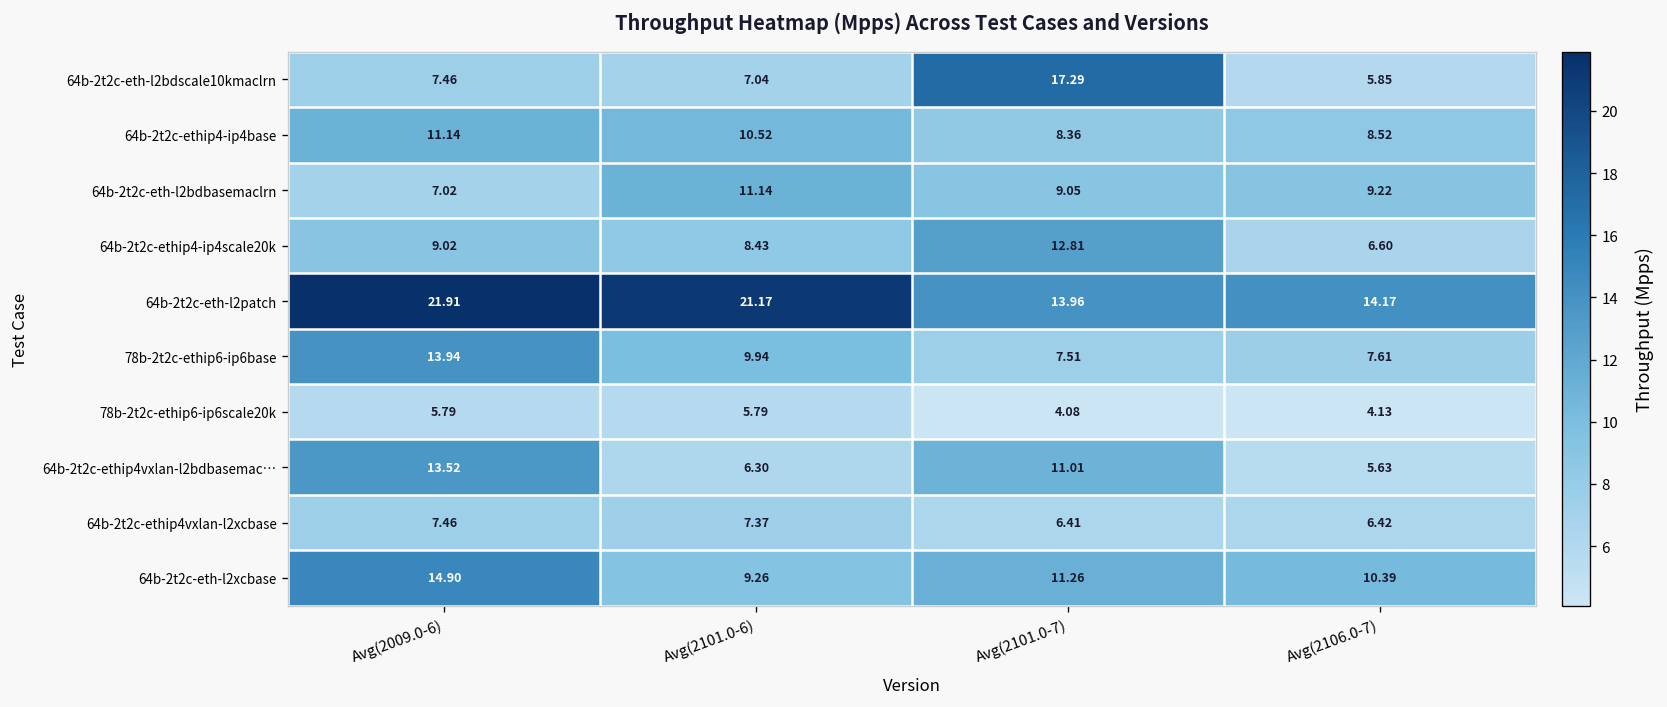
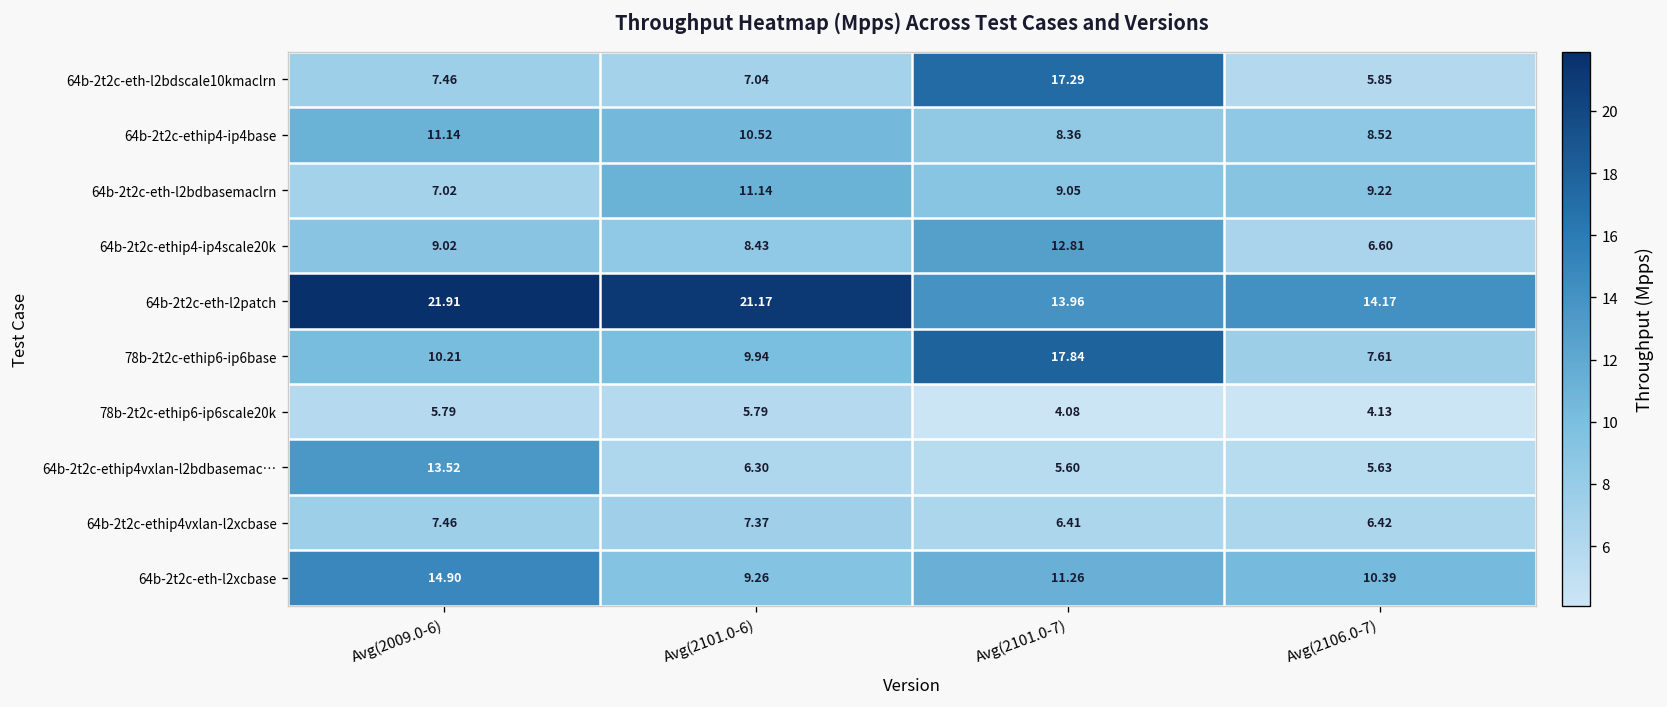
  {
    "64b-2t2c-eth-l2bdscale10kmaclrn": {
      "Avg(2009.0-6)": 7.46,
      "Avg(2101.0-6)": 7.04,
      "Avg(2101.0-7)": 17.29,
      "Avg(2106.0-7)": 5.85
    },
    "64b-2t2c-ethip4-ip4base": {
      "Avg(2009.0-6)": 11.14,
      "Avg(2101.0-6)": 10.52,
      "Avg(2101.0-7)": 8.36,
      "Avg(2106.0-7)": 8.52
    },
    "64b-2t2c-eth-l2bdbasemaclrn": {
      "Avg(2009.0-6)": 7.02,
      "Avg(2101.0-6)": 11.14,
      "Avg(2101.0-7)": 9.05,
      "Avg(2106.0-7)": 9.22
    },
    "64b-2t2c-ethip4-ip4scale20k": {
      "Avg(2009.0-6)": 9.02,
      "Avg(2101.0-6)": 8.43,
      "Avg(2101.0-7)": 12.81,
      "Avg(2106.0-7)": 6.60
    },
    "64b-2t2c-eth-l2patch": {
      "Avg(2009.0-6)": 21.91,
      "Avg(2101.0-6)": 21.17,
      "Avg(2101.0-7)": 13.96,
      "Avg(2106.0-7)": 14.17
    },
    "78b-2t2c-ethip6-ip6base": {
-     "Avg(2009.0-6)": 13.94,
+     "Avg(2009.0-6)": 10.21,
      "Avg(2101.0-6)": 9.94,
-     "Avg(2101.0-7)": 7.51,
+     "Avg(2101.0-7)": 17.84,
      "Avg(2106.0-7)": 7.61
    },
    "78b-2t2c-ethip6-ip6scale20k": {
      "Avg(2009.0-6)": 5.79,
      "Avg(2101.0-6)": 5.79,
      "Avg(2101.0-7)": 4.08,
      "Avg(2106.0-7)": 4.13
    },
    "64b-2t2c-ethip4vxlan-l2bdbasemac…": {
      "Avg(2009.0-6)": 13.52,
      "Avg(2101.0-6)": 6.30,
-     "Avg(2101.0-7)": 11.01,
+     "Avg(2101.0-7)": 5.60,
      "Avg(2106.0-7)": 5.63
    },
    "64b-2t2c-ethip4vxlan-l2xcbase": {
      "Avg(2009.0-6)": 7.46,
      "Avg(2101.0-6)": 7.37,
      "Avg(2101.0-7)": 6.41,
      "Avg(2106.0-7)": 6.42
    },
    "64b-2t2c-eth-l2xcbase": {
      "Avg(2009.0-6)": 14.90,
      "Avg(2101.0-6)": 9.26,
      "Avg(2101.0-7)": 11.26,
      "Avg(2106.0-7)": 10.39
    }
  }
